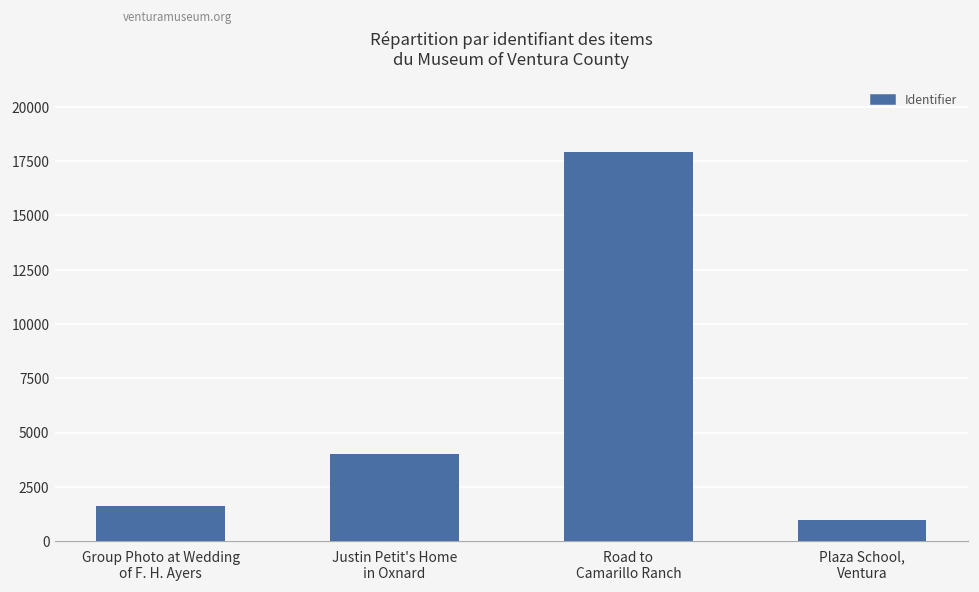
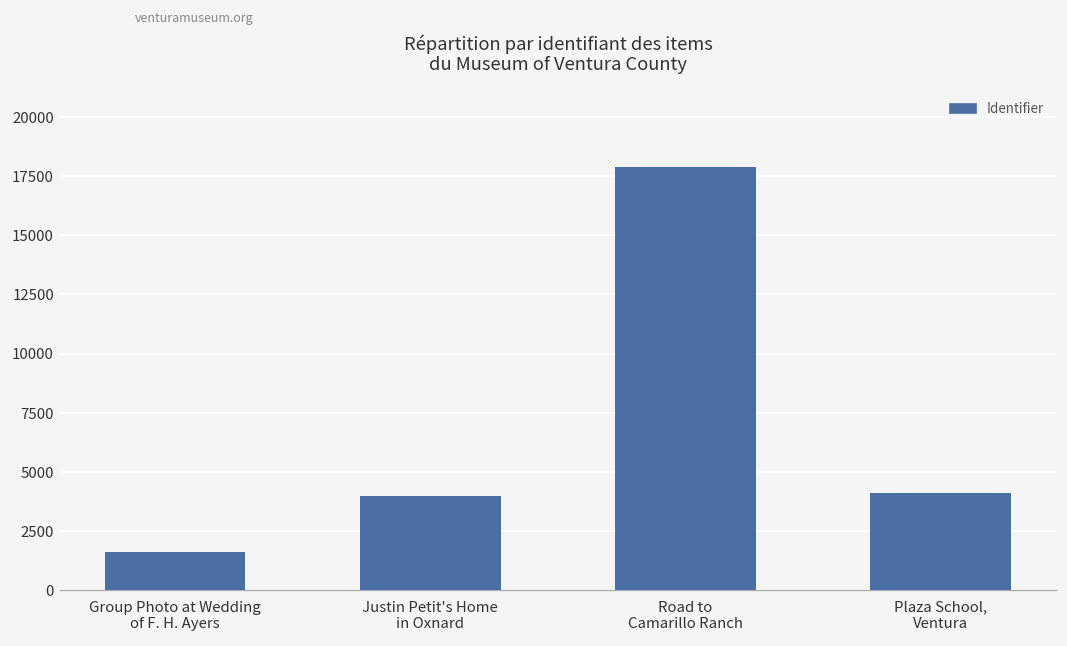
  {
    "Group Photo at Wedding of F. H. Ayers": 1600,
    "Justin Petit's Home in Oxnard": 4000,
    "Road to Camarillo Ranch": 17900,
-   "Plaza School, Ventura": 1000
+   "Plaza School, Ventura": 4100
  }
